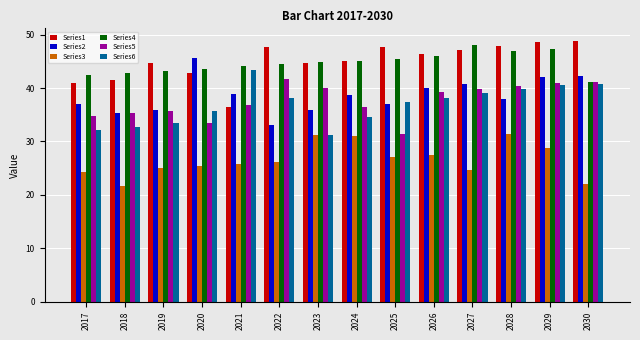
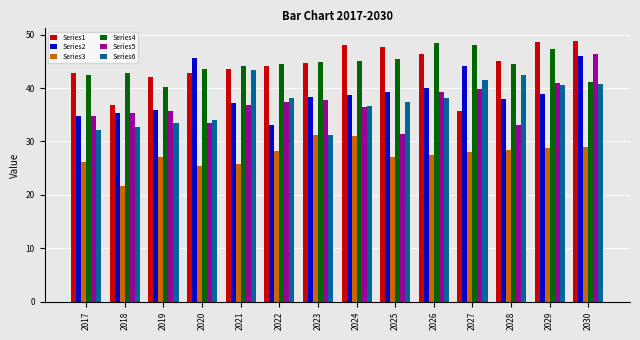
  {
    "Series1": {
-     "2017": 41,
-     "2018": 42,
-     "2019": 45,
+     "2017": 43,
+     "2018": 37,
+     "2019": 42,
      "2020": 43,
-     "2021": 36,
-     "2022": 48,
+     "2021": 44,
+     "2022": 44,
      "2023": 45,
-     "2024": 45,
+     "2024": 48,
      "2025": 48,
      "2026": 46,
-     "2027": 47,
-     "2028": 48,
+     "2027": 36,
+     "2028": 45,
      "2029": 49,
      "2030": 49
    },
    "Series2": {
-     "2017": 37,
+     "2017": 35,
      "2018": 35,
      "2019": 36,
      "2020": 46,
-     "2021": 39,
+     "2021": 37,
      "2022": 33,
-     "2023": 36,
+     "2023": 38,
      "2024": 39,
-     "2025": 37,
+     "2025": 39,
      "2026": 40,
-     "2027": 41,
+     "2027": 44,
      "2028": 38,
-     "2029": 42,
-     "2030": 42
+     "2029": 39,
+     "2030": 46
    },
    "Series3": {
-     "2017": 24,
+     "2017": 26,
      "2018": 22,
-     "2019": 25,
+     "2019": 27,
      "2020": 25,
      "2021": 26,
-     "2022": 26,
+     "2022": 28,
      "2023": 31,
      "2024": 31,
      "2025": 27,
      "2026": 28,
-     "2027": 25,
-     "2028": 31,
+     "2027": 28,
+     "2028": 28,
      "2029": 29,
-     "2030": 22
+     "2030": 29
    },
    "Series4": {
      "2017": 42,
      "2018": 43,
-     "2019": 43,
+     "2019": 40,
      "2020": 44,
      "2021": 44,
      "2022": 44,
      "2023": 45,
      "2024": 45,
      "2025": 45,
-     "2026": 46,
+     "2026": 49,
      "2027": 48,
-     "2028": 47,
+     "2028": 45,
      "2029": 47,
      "2030": 41
    },
    "Series5": {
      "2017": 35,
      "2018": 35,
      "2019": 36,
      "2020": 33,
      "2021": 37,
-     "2022": 42,
-     "2023": 40,
+     "2022": 37,
+     "2023": 38,
      "2024": 36,
      "2025": 31,
      "2026": 39,
      "2027": 40,
-     "2028": 40,
+     "2028": 33,
      "2029": 41,
-     "2030": 41
+     "2030": 46
    },
    "Series6": {
      "2017": 32,
      "2018": 33,
      "2019": 33,
-     "2020": 36,
+     "2020": 34,
      "2021": 43,
      "2022": 38,
      "2023": 31,
-     "2024": 35,
+     "2024": 37,
      "2025": 37,
      "2026": 38,
-     "2027": 39,
-     "2028": 40,
+     "2027": 41,
+     "2028": 43,
      "2029": 41,
      "2030": 41
    }
  }
